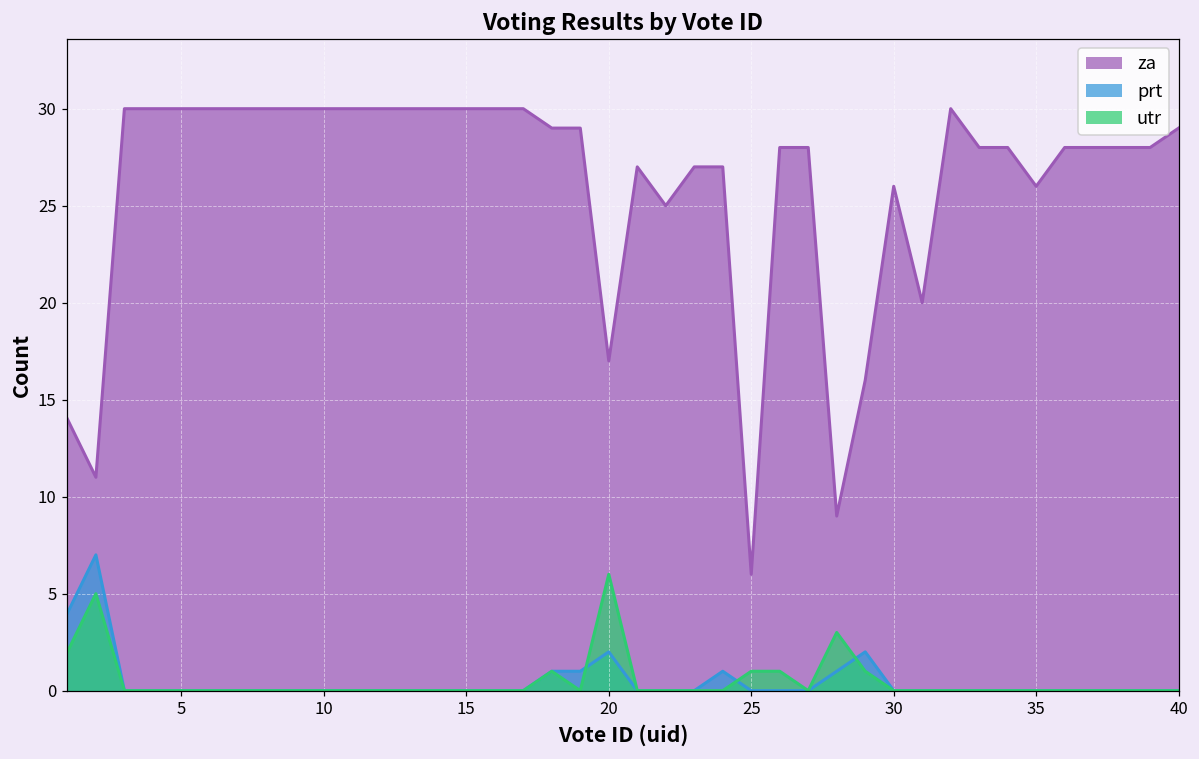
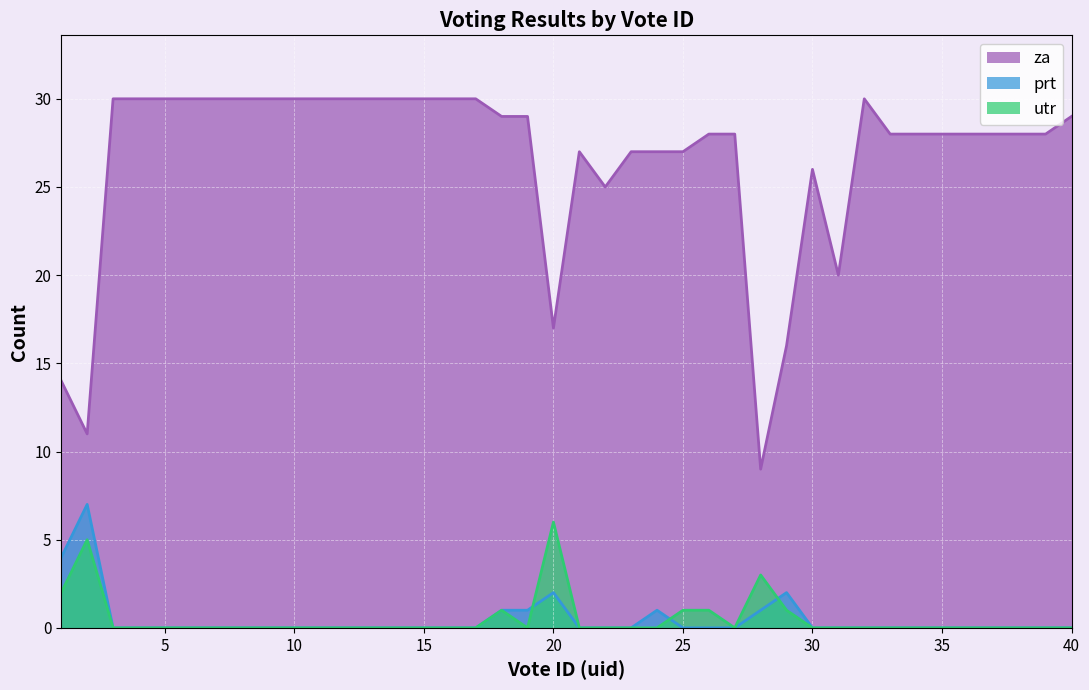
  {
    "za": {
      "5": 30,
      "10": 30,
      "15": 30,
      "20": 17,
-     "25": 6,
+     "25": 27,
      "30": 26,
-     "35": 26,
+     "35": 28,
      "40": 29
    },
    "prt": {
      "20": 2,
      "25": 0
    },
    "utr": {
      "20": 6,
      "25": 1
    }
  }
